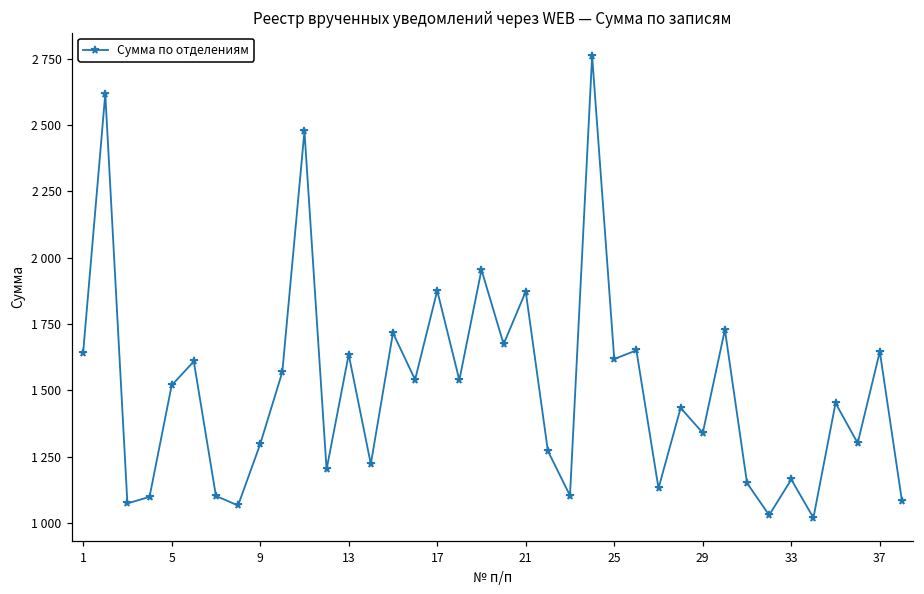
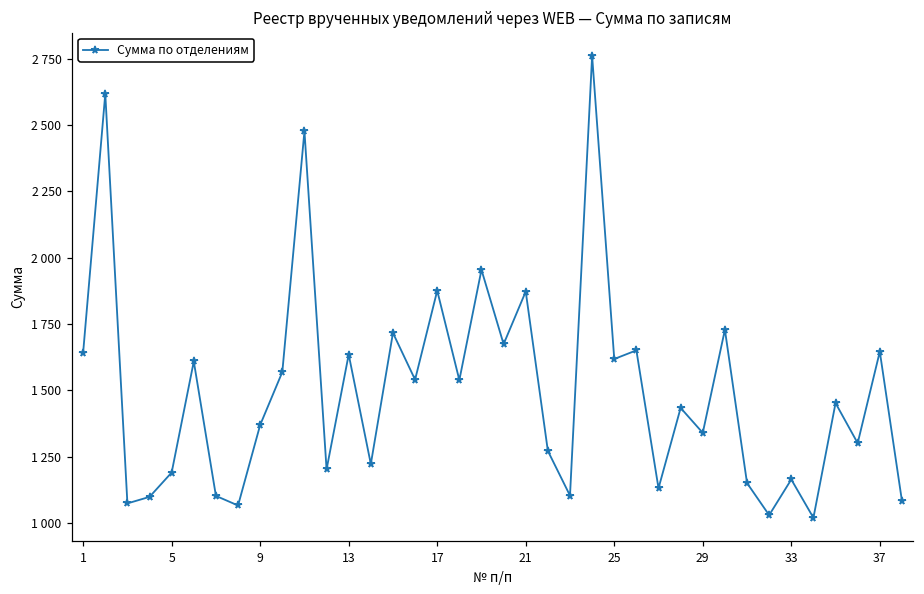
  {
    "1": 1640,
-   "5": 1520,
-   "9": 1300,
+   "5": 1190,
+   "9": 1370,
    "13": 1630,
    "17": 1880,
    "21": 1870,
    "25": 1620,
    "29": 1340,
    "33": 1160,
    "37": 1650
  }
